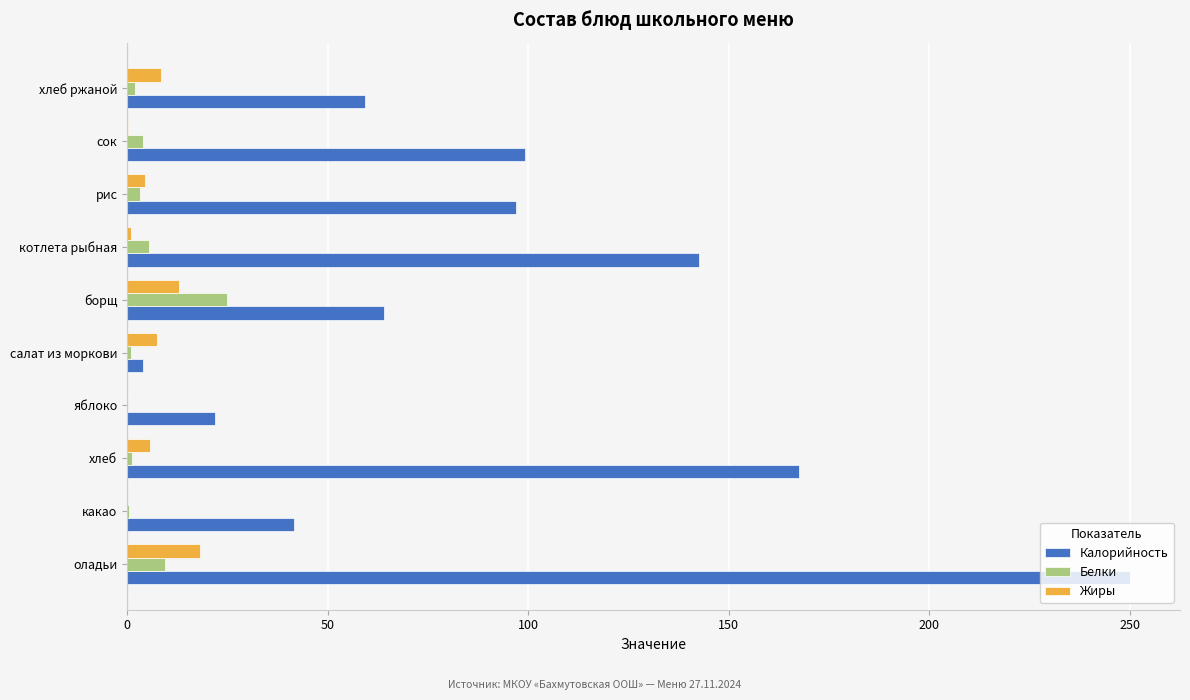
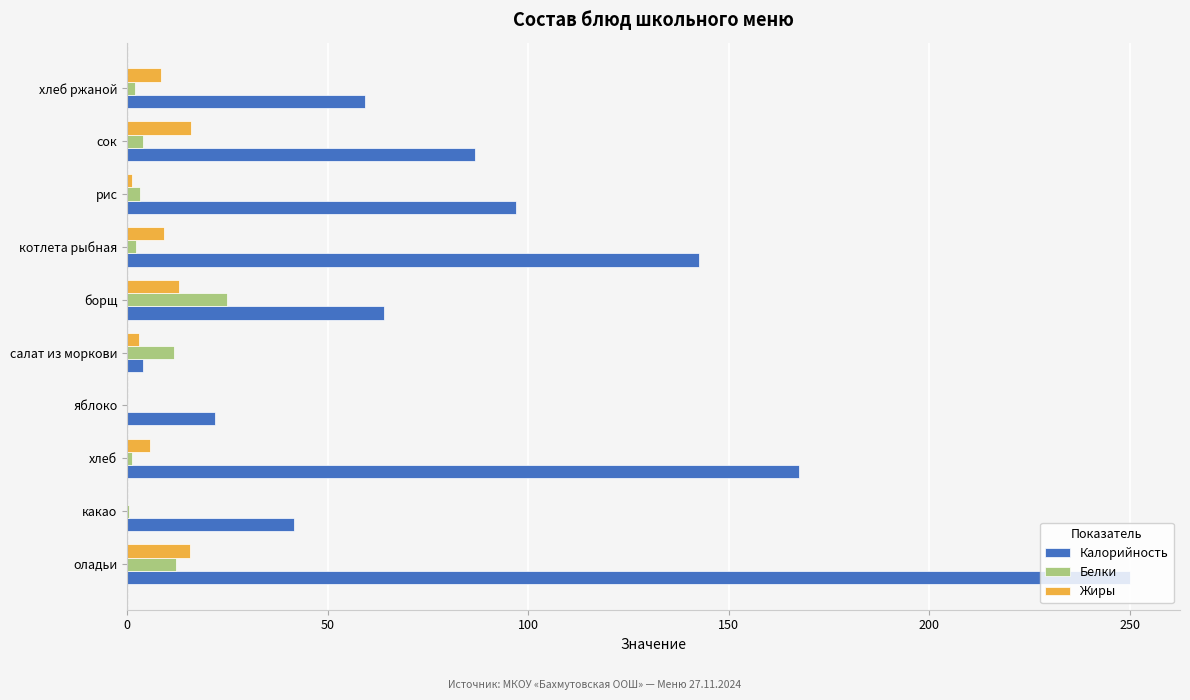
  {
    "Калорийность": {
      "хлеб ржаной": 59,
-     "сок": 99,
+     "сок": 87,
      "рис": 97,
      "котлета рыбная": 143,
      "борщ": 64,
      "салат из моркови": 4,
      "яблоко": 22,
      "хлеб": 168,
      "какао": 42
    },
    "Белки": {
      "хлеб ржаной": 2,
      "сок": 4,
      "рис": 3,
-     "котлета рыбная": 5,
+     "котлета рыбная": 2,
      "борщ": 25,
-     "салат из моркови": 1,
+     "салат из моркови": 12,
      "яблоко": 0,
      "хлеб": 1,
-     "оладьи": 9
+     "оладьи": 12
    },
    "Жиры": {
      "хлеб ржаной": 8,
-     "сок": 0,
-     "рис": 5,
-     "котлета рыбная": 1,
+     "сок": 16,
+     "рис": 1,
+     "котлета рыбная": 9,
      "борщ": 13,
-     "салат из моркови": 7,
+     "салат из моркови": 3,
      "яблоко": 0,
      "хлеб": 6,
      "какао": 0,
-     "оладьи": 18
+     "оладьи": 16
    }
  }
